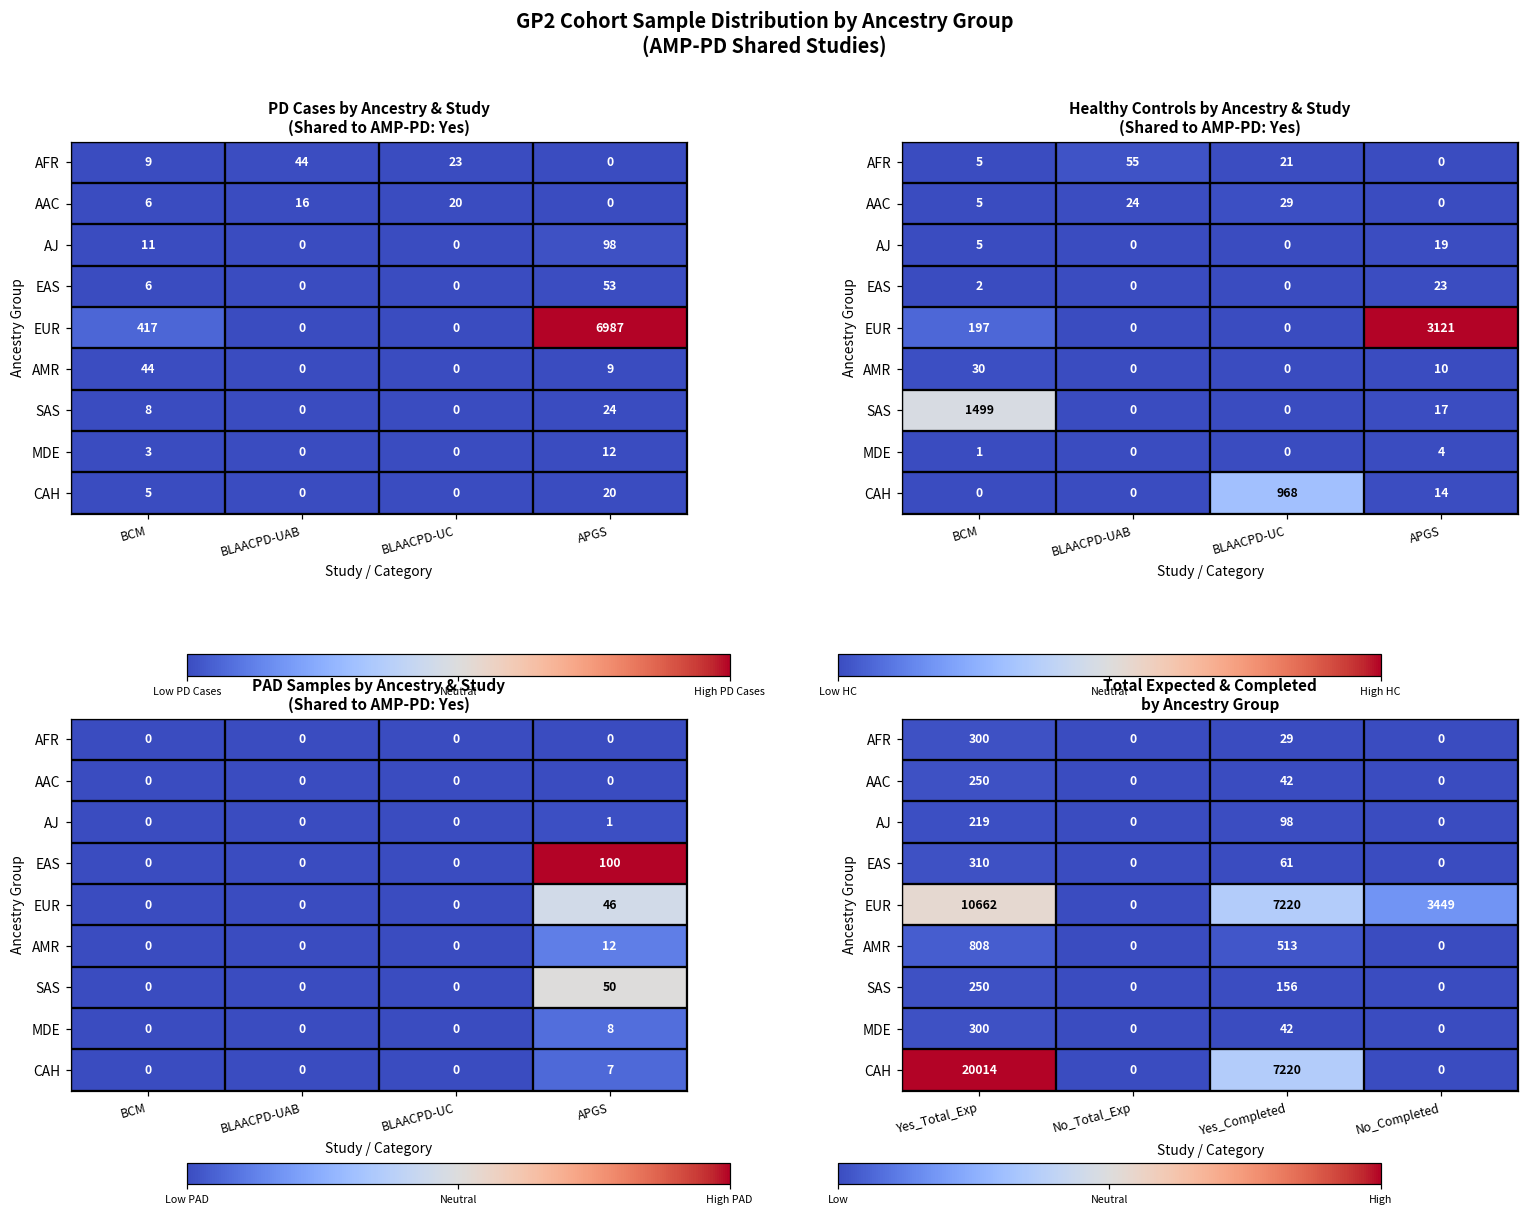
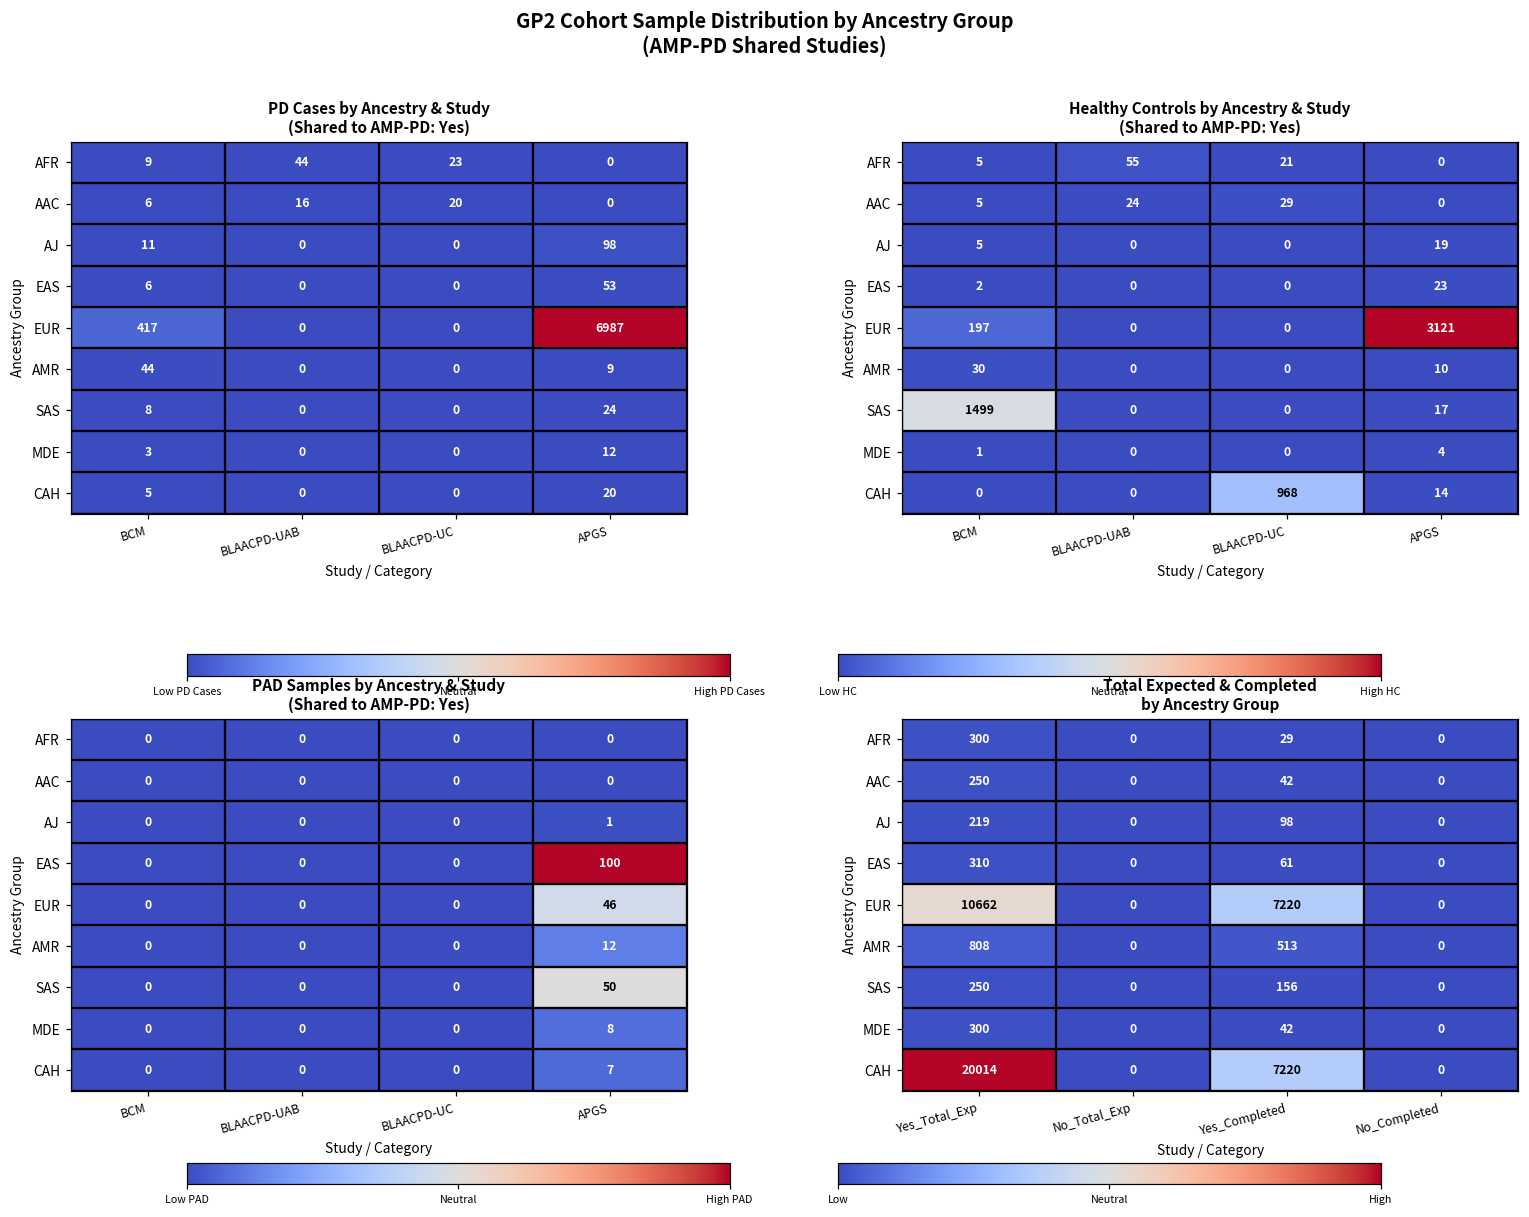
  {
    "PD Cases by Ancestry & Study (Shared to AMP-PD: Yes)": {
      "AFR": {
        "BCM": 9,
        "BLAACPD-UAB": 44,
        "BLAACPD-UC": 23,
        "APGS": 0
      },
      "AAC": {
        "BCM": 6,
        "BLAACPD-UAB": 16,
        "BLAACPD-UC": 20,
        "APGS": 0
      },
      "AJ": {
        "BCM": 11,
        "BLAACPD-UAB": 0,
        "BLAACPD-UC": 0,
        "APGS": 98
      },
      "EAS": {
        "BCM": 6,
        "BLAACPD-UAB": 0,
        "BLAACPD-UC": 0,
        "APGS": 53
      },
      "EUR": {
        "BCM": 417,
        "BLAACPD-UAB": 0,
        "BLAACPD-UC": 0,
        "APGS": 6987
      },
      "AMR": {
        "BCM": 44,
        "BLAACPD-UAB": 0,
        "BLAACPD-UC": 0,
        "APGS": 9
      },
      "SAS": {
        "BCM": 8,
        "BLAACPD-UAB": 0,
        "BLAACPD-UC": 0,
        "APGS": 24
      },
      "MDE": {
        "BCM": 3,
        "BLAACPD-UAB": 0,
        "BLAACPD-UC": 0,
        "APGS": 12
      },
      "CAH": {
        "BCM": 5,
        "BLAACPD-UAB": 0,
        "BLAACPD-UC": 0,
        "APGS": 20
      }
    },
    "Healthy Controls by Ancestry & Study (Shared to AMP-PD: Yes)": {
      "AFR": {
        "BCM": 5,
        "BLAACPD-UAB": 55,
        "BLAACPD-UC": 21,
        "APGS": 0
      },
      "AAC": {
        "BCM": 5,
        "BLAACPD-UAB": 24,
        "BLAACPD-UC": 29,
        "APGS": 0
      },
      "AJ": {
        "BCM": 5,
        "BLAACPD-UAB": 0,
        "BLAACPD-UC": 0,
        "APGS": 19
      },
      "EAS": {
        "BCM": 2,
        "BLAACPD-UAB": 0,
        "BLAACPD-UC": 0,
        "APGS": 23
      },
      "EUR": {
        "BCM": 197,
        "BLAACPD-UAB": 0,
        "BLAACPD-UC": 0,
        "APGS": 3121
      },
      "AMR": {
        "BCM": 30,
        "BLAACPD-UAB": 0,
        "BLAACPD-UC": 0,
        "APGS": 10
      },
      "SAS": {
        "BCM": 1499,
        "BLAACPD-UAB": 0,
        "BLAACPD-UC": 0,
        "APGS": 17
      },
      "MDE": {
        "BCM": 1,
        "BLAACPD-UAB": 0,
        "BLAACPD-UC": 0,
        "APGS": 4
      },
      "CAH": {
        "BCM": 0,
        "BLAACPD-UAB": 0,
        "BLAACPD-UC": 968,
        "APGS": 14
      }
    },
    "PAD Samples by Ancestry & Study (Shared to AMP-PD: Yes)": {
      "AFR": {
        "BCM": 0,
        "BLAACPD-UAB": 0,
        "BLAACPD-UC": 0,
        "APGS": 0
      },
      "AAC": {
        "BCM": 0,
        "BLAACPD-UAB": 0,
        "BLAACPD-UC": 0,
        "APGS": 0
      },
      "AJ": {
        "BCM": 0,
        "BLAACPD-UAB": 0,
        "BLAACPD-UC": 0,
        "APGS": 1
      },
      "EAS": {
        "BCM": 0,
        "BLAACPD-UAB": 0,
        "BLAACPD-UC": 0,
        "APGS": 100
      },
      "EUR": {
        "BCM": 0,
        "BLAACPD-UAB": 0,
        "BLAACPD-UC": 0,
        "APGS": 46
      },
      "AMR": {
        "BCM": 0,
        "BLAACPD-UAB": 0,
        "BLAACPD-UC": 0,
        "APGS": 12
      },
      "SAS": {
        "BCM": 0,
        "BLAACPD-UAB": 0,
        "BLAACPD-UC": 0,
        "APGS": 50
      },
      "MDE": {
        "BCM": 0,
        "BLAACPD-UAB": 0,
        "BLAACPD-UC": 0,
        "APGS": 8
      },
      "CAH": {
        "BCM": 0,
        "BLAACPD-UAB": 0,
        "BLAACPD-UC": 0,
        "APGS": 7
      }
    },
    "Total Expected & Completed by Ancestry Group": {
      "AFR": {
        "Yes_Total_Exp": 300,
        "No_Total_Exp": 0,
        "Yes_Completed": 29,
        "No_Completed": 0
      },
      "AAC": {
        "Yes_Total_Exp": 250,
        "No_Total_Exp": 0,
        "Yes_Completed": 42,
        "No_Completed": 0
      },
      "AJ": {
        "Yes_Total_Exp": 219,
        "No_Total_Exp": 0,
        "Yes_Completed": 98,
        "No_Completed": 0
      },
      "EAS": {
        "Yes_Total_Exp": 310,
        "No_Total_Exp": 0,
        "Yes_Completed": 61,
        "No_Completed": 0
      },
      "EUR": {
        "Yes_Total_Exp": 10662,
        "No_Total_Exp": 0,
        "Yes_Completed": 7220,
-       "No_Completed": 3449
+       "No_Completed": 0
      },
      "AMR": {
        "Yes_Total_Exp": 808,
        "No_Total_Exp": 0,
        "Yes_Completed": 513,
        "No_Completed": 0
      },
      "SAS": {
        "Yes_Total_Exp": 250,
        "No_Total_Exp": 0,
        "Yes_Completed": 156,
        "No_Completed": 0
      },
      "MDE": {
        "Yes_Total_Exp": 300,
        "No_Total_Exp": 0,
        "Yes_Completed": 42,
        "No_Completed": 0
      },
      "CAH": {
        "Yes_Total_Exp": 20014,
        "No_Total_Exp": 0,
        "Yes_Completed": 7220,
        "No_Completed": 0
      }
    }
  }
